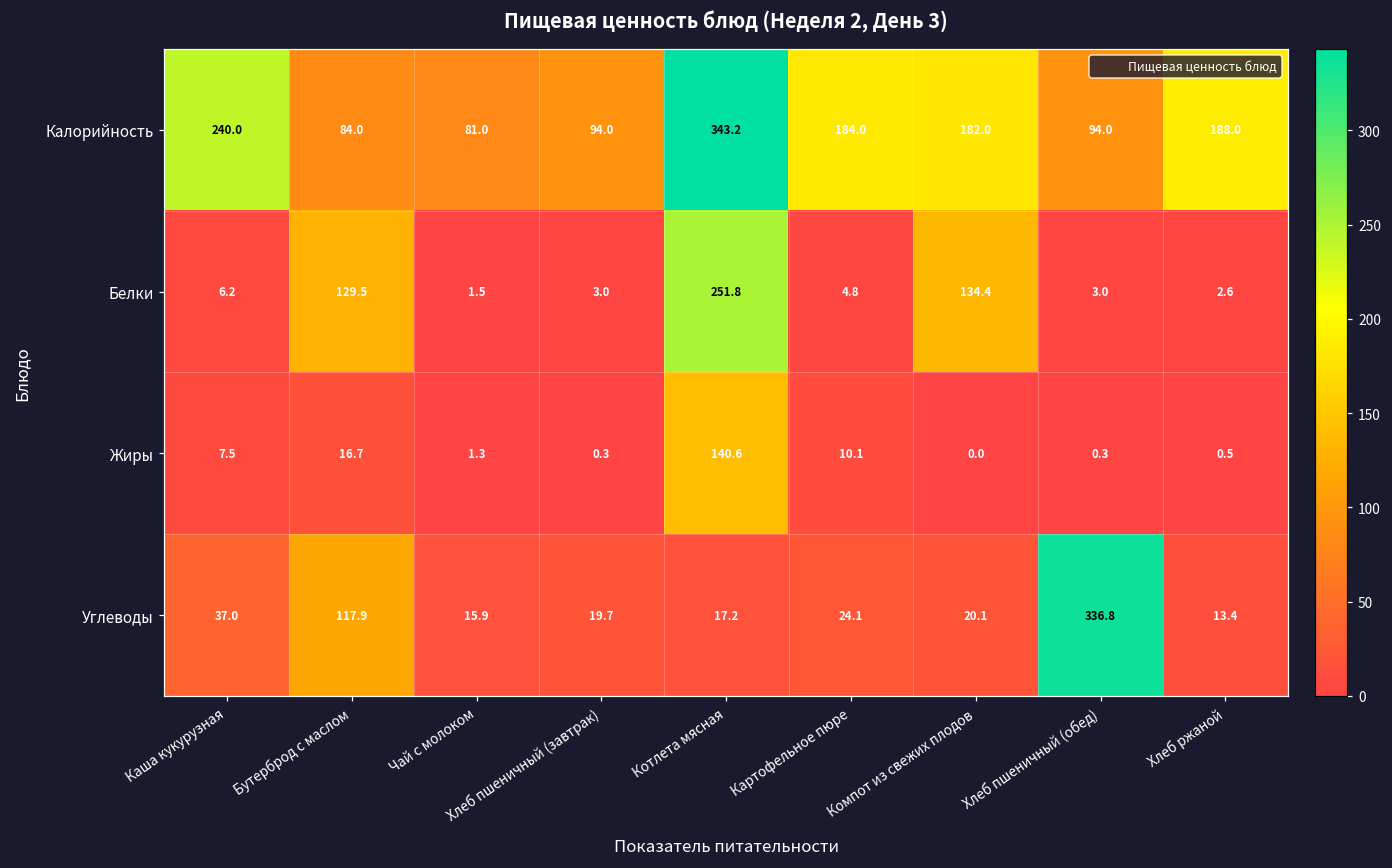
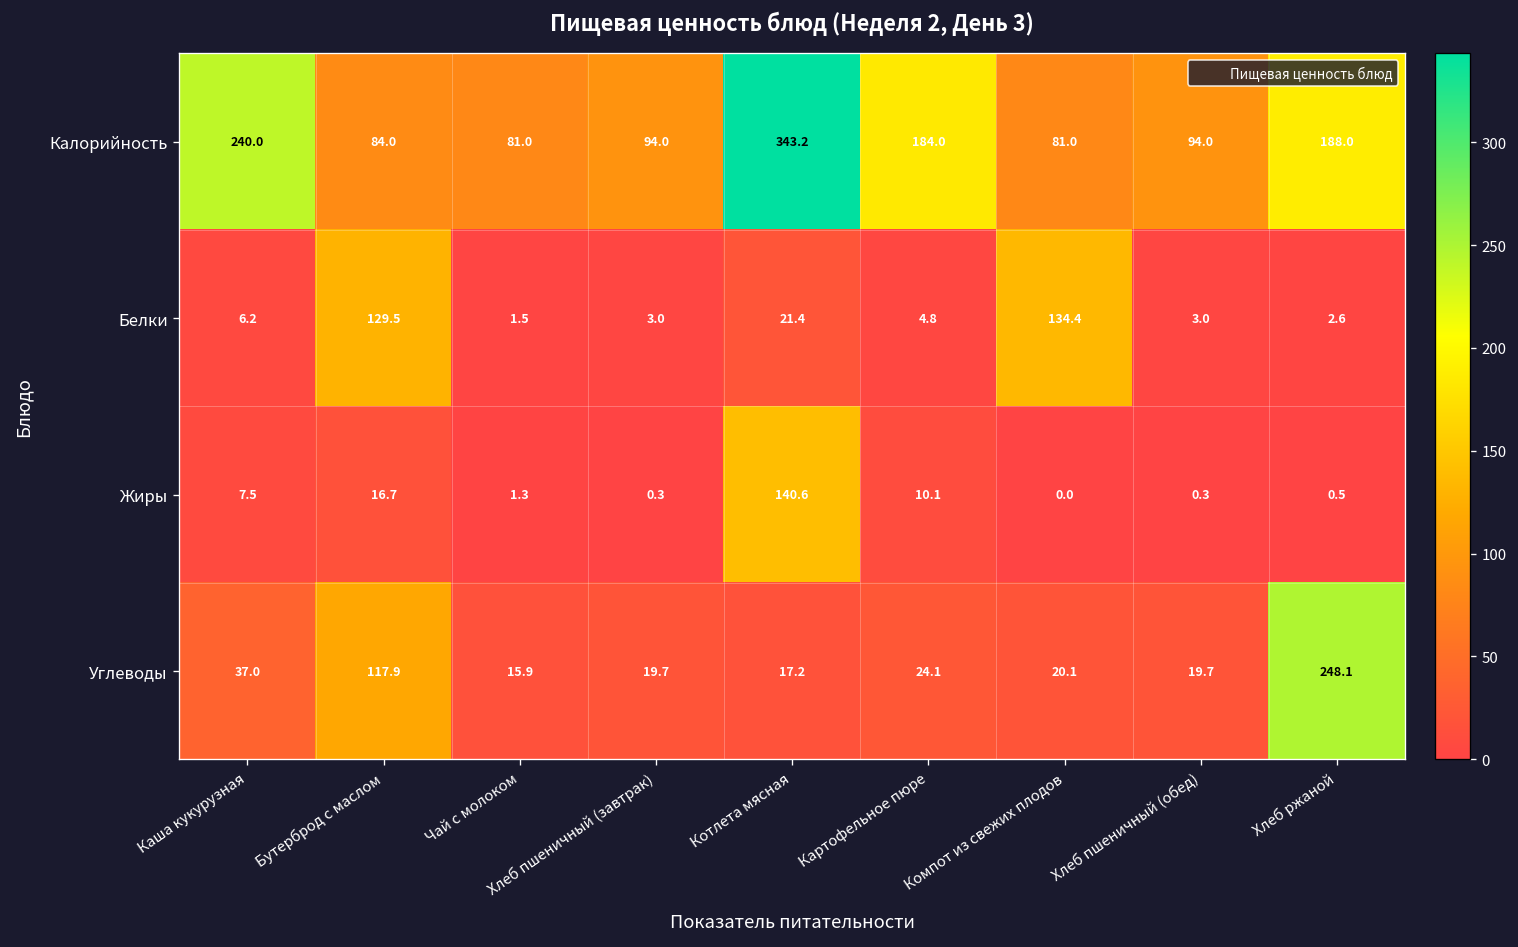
  {
    "Калорийность": {
      "Каша кукурузная": 240.0,
      "Бутерброд с маслом": 84.0,
      "Чай с молоком": 81.0,
      "Хлеб пшеничный (завтрак)": 94.0,
      "Котлета мясная": 343.2,
      "Картофельное пюре": 184.0,
-     "Компот из свежих плодов": 182.0,
+     "Компот из свежих плодов": 81.0,
      "Хлеб пшеничный (обед)": 94.0,
      "Хлеб ржаной": 188.0
    },
    "Белки": {
      "Каша кукурузная": 6.2,
      "Бутерброд с маслом": 129.5,
      "Чай с молоком": 1.5,
      "Хлеб пшеничный (завтрак)": 3.0,
-     "Котлета мясная": 251.8,
+     "Котлета мясная": 21.4,
      "Картофельное пюре": 4.8,
      "Компот из свежих плодов": 134.4,
      "Хлеб пшеничный (обед)": 3.0,
      "Хлеб ржаной": 2.6
    },
    "Жиры": {
      "Каша кукурузная": 7.5,
      "Бутерброд с маслом": 16.7,
      "Чай с молоком": 1.3,
      "Хлеб пшеничный (завтрак)": 0.3,
      "Котлета мясная": 140.6,
      "Картофельное пюре": 10.1,
      "Компот из свежих плодов": 0.0,
      "Хлеб пшеничный (обед)": 0.3,
      "Хлеб ржаной": 0.5
    },
    "Углеводы": {
      "Каша кукурузная": 37.0,
      "Бутерброд с маслом": 117.9,
      "Чай с молоком": 15.9,
      "Хлеб пшеничный (завтрак)": 19.7,
      "Котлета мясная": 17.2,
      "Картофельное пюре": 24.1,
      "Компот из свежих плодов": 20.1,
-     "Хлеб пшеничный (обед)": 336.8,
-     "Хлеб ржаной": 13.4
+     "Хлеб пшеничный (обед)": 19.7,
+     "Хлеб ржаной": 248.1
    }
  }
